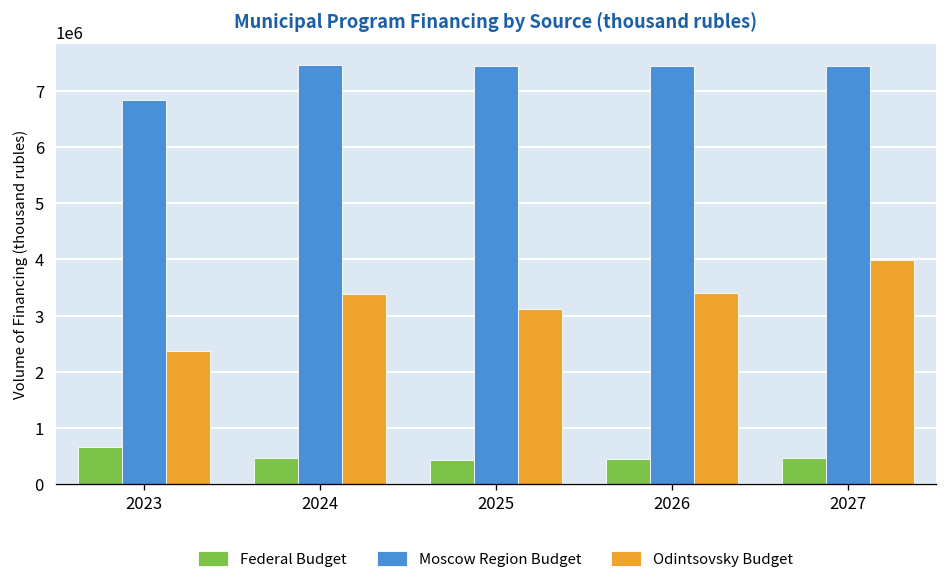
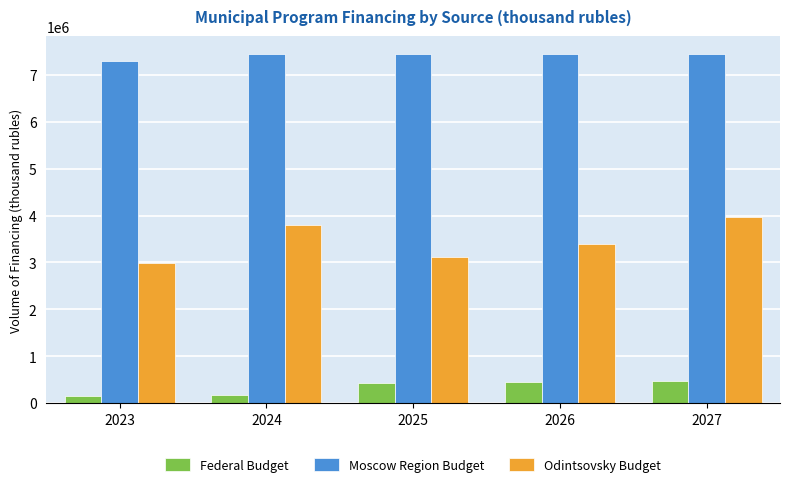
  {
    "Federal Budget": {
-     "2023": 700000,
-     "2024": 500000,
+     "2023": 200000,
+     "2024": 200000,
      "2025": 400000,
      "2026": 500000,
      "2027": 500000
    },
    "Moscow Region Budget": {
-     "2023": 6800000,
+     "2023": 7300000,
      "2024": 7500000,
      "2025": 7400000,
      "2026": 7400000,
      "2027": 7400000
    },
    "Odintsovsky Budget": {
-     "2023": 2400000,
-     "2024": 3400000,
+     "2023": 3000000,
+     "2024": 3800000,
      "2025": 3100000,
      "2026": 3400000,
      "2027": 4000000
    }
  }
